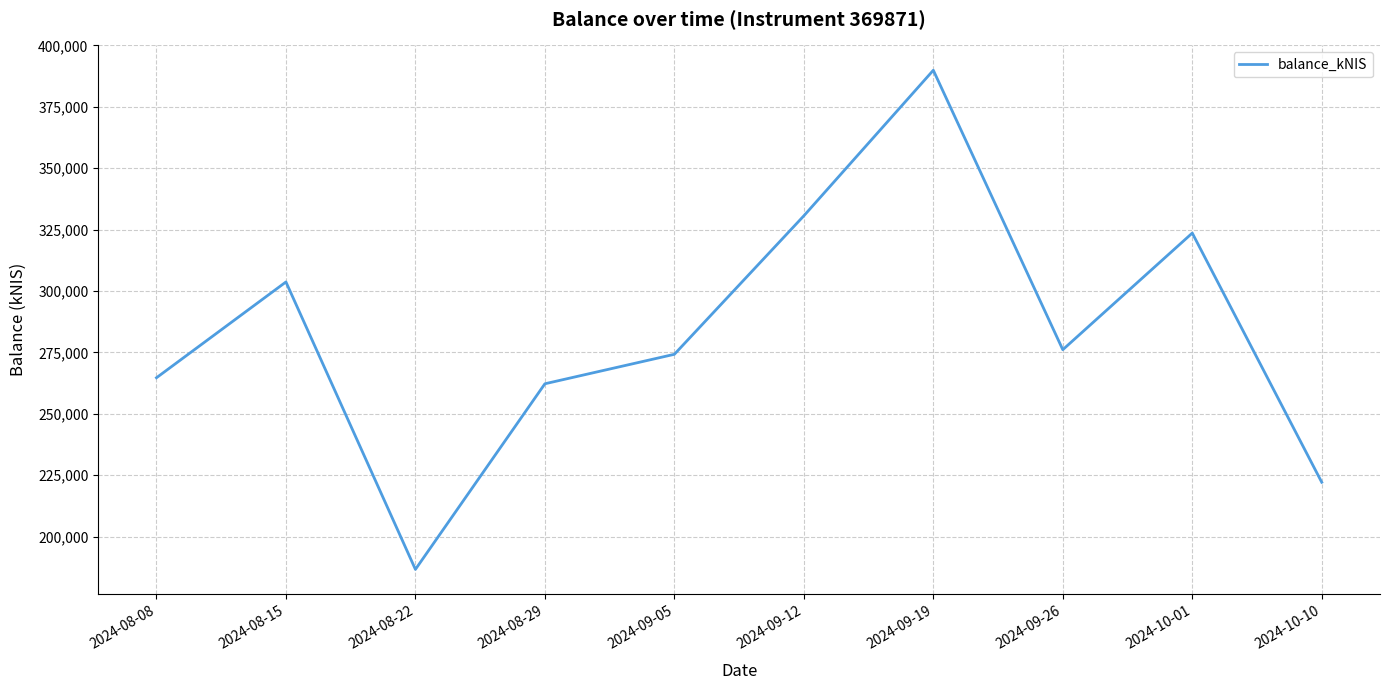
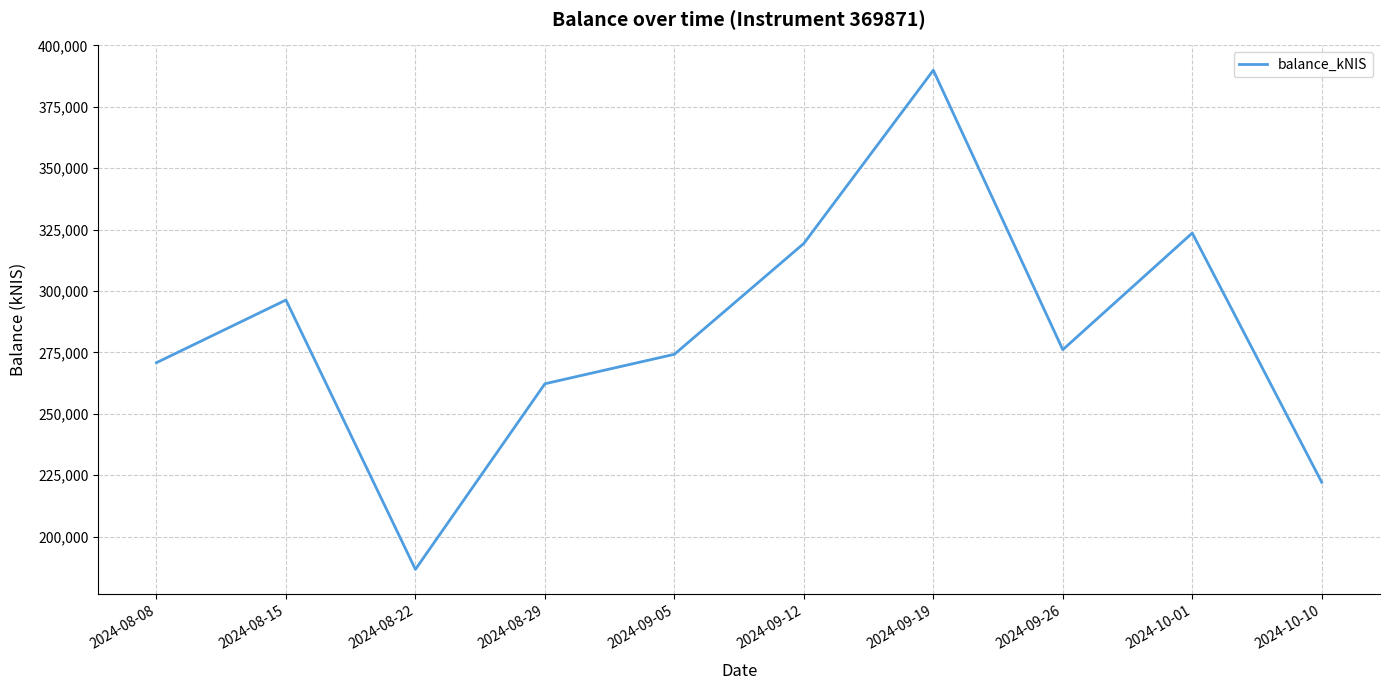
  {
-   "2024-08-08": "265,000",
-   "2024-08-15": "304,000",
+   "2024-08-08": "271,000",
+   "2024-08-15": "296,000",
    "2024-08-22": "187,000",
    "2024-08-29": "262,000",
    "2024-09-05": "274,000",
-   "2024-09-12": "331,000",
+   "2024-09-12": "319,000",
    "2024-09-19": "390,000",
    "2024-09-26": "276,000",
    "2024-10-01": "324,000",
    "2024-10-10": "222,000"
  }
